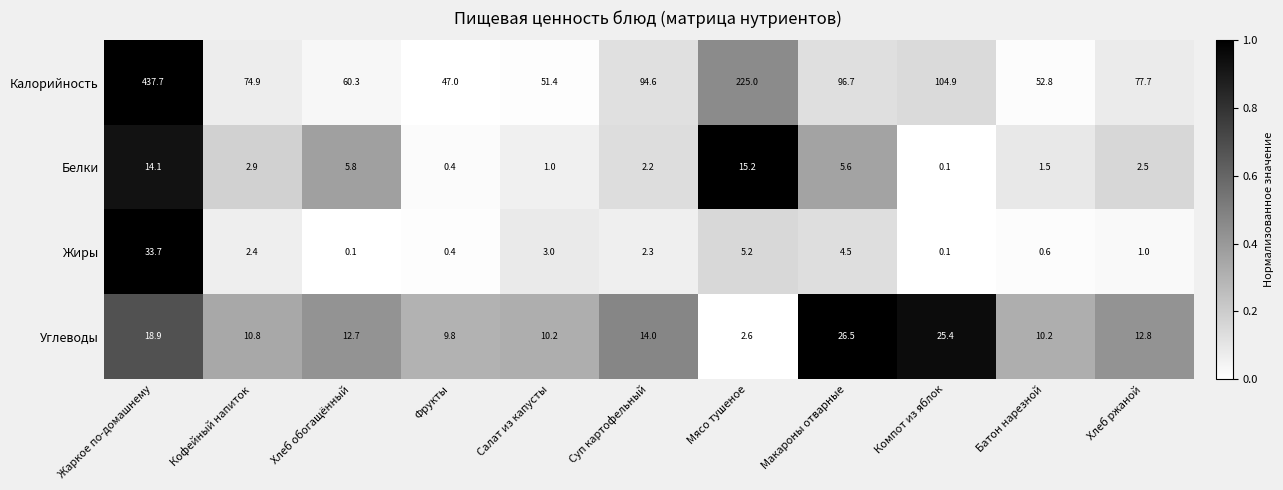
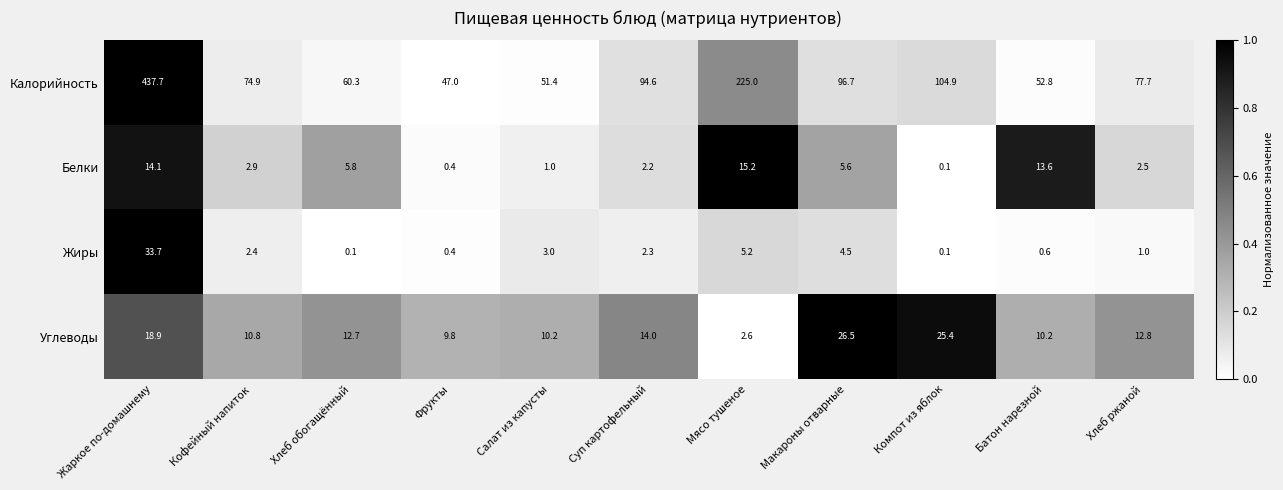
  {
    "Калорийность": {
      "Жаркое по-домашнему": 437.7,
      "Кофейный напиток": 74.9,
      "Хлеб обогащённый": 60.3,
      "Фрукты": 47.0,
      "Салат из капусты": 51.4,
      "Суп картофельный": 94.6,
      "Мясо тушеное": 225.0,
      "Макароны отварные": 96.7,
      "Компот из яблок": 104.9,
      "Батон нарезной": 52.8,
      "Хлеб ржаной": 77.7
    },
    "Белки": {
      "Жаркое по-домашнему": 14.1,
      "Кофейный напиток": 2.9,
      "Хлеб обогащённый": 5.8,
      "Фрукты": 0.4,
      "Салат из капусты": 1.0,
      "Суп картофельный": 2.2,
      "Мясо тушеное": 15.2,
      "Макароны отварные": 5.6,
      "Компот из яблок": 0.1,
-     "Батон нарезной": 1.5,
+     "Батон нарезной": 13.6,
      "Хлеб ржаной": 2.5
    },
    "Жиры": {
      "Жаркое по-домашнему": 33.7,
      "Кофейный напиток": 2.4,
      "Хлеб обогащённый": 0.1,
      "Фрукты": 0.4,
      "Салат из капусты": 3.0,
      "Суп картофельный": 2.3,
      "Мясо тушеное": 5.2,
      "Макароны отварные": 4.5,
      "Компот из яблок": 0.1,
      "Батон нарезной": 0.6,
      "Хлеб ржаной": 1.0
    },
    "Углеводы": {
      "Жаркое по-домашнему": 18.9,
      "Кофейный напиток": 10.8,
      "Хлеб обогащённый": 12.7,
      "Фрукты": 9.8,
      "Салат из капусты": 10.2,
      "Суп картофельный": 14.0,
      "Мясо тушеное": 2.6,
      "Макароны отварные": 26.5,
      "Компот из яблок": 25.4,
      "Батон нарезной": 10.2,
      "Хлеб ржаной": 12.8
    }
  }
